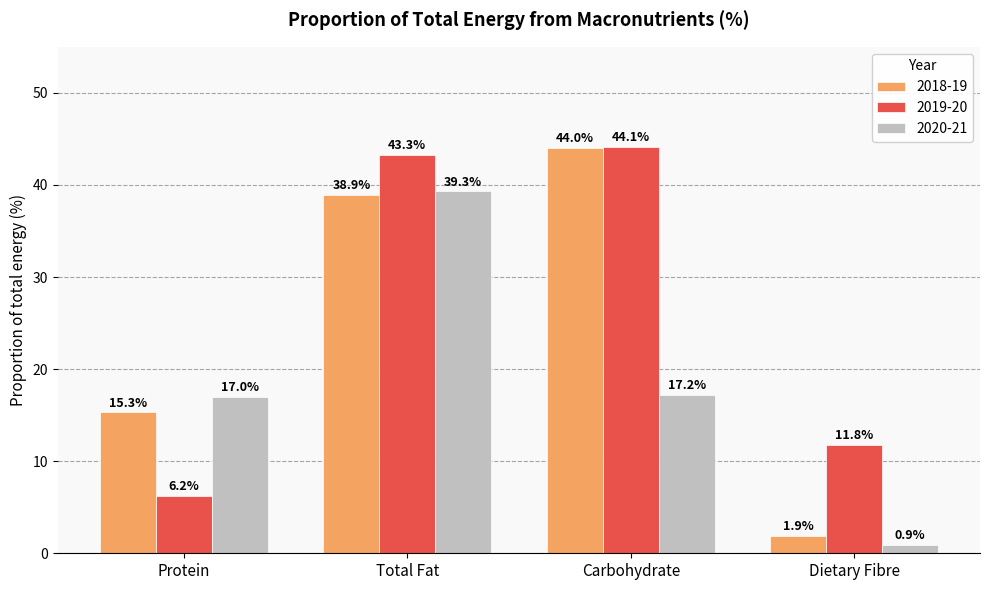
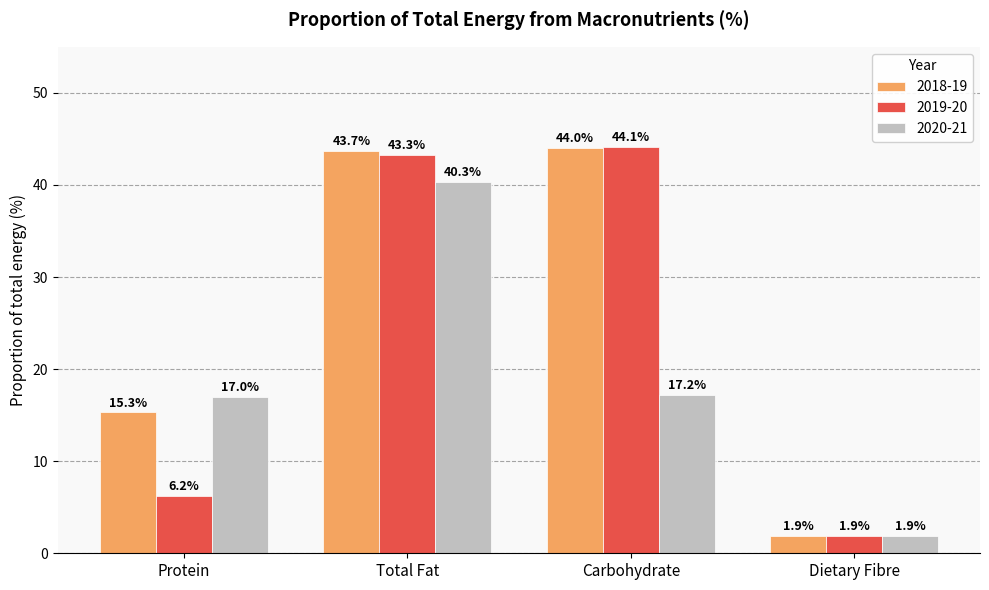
  {
    "2018-19": {
      "Protein": "15.3%",
-     "Total Fat": "38.9%",
+     "Total Fat": "43.7%",
      "Carbohydrate": "44.0%",
      "Dietary Fibre": "1.9%"
    },
    "2019-20": {
      "Protein": "6.2%",
      "Total Fat": "43.3%",
      "Carbohydrate": "44.1%",
-     "Dietary Fibre": "11.8%"
+     "Dietary Fibre": "1.9%"
    },
    "2020-21": {
      "Protein": "17.0%",
-     "Total Fat": "39.3%",
+     "Total Fat": "40.3%",
      "Carbohydrate": "17.2%",
-     "Dietary Fibre": "0.9%"
+     "Dietary Fibre": "1.9%"
    }
  }
